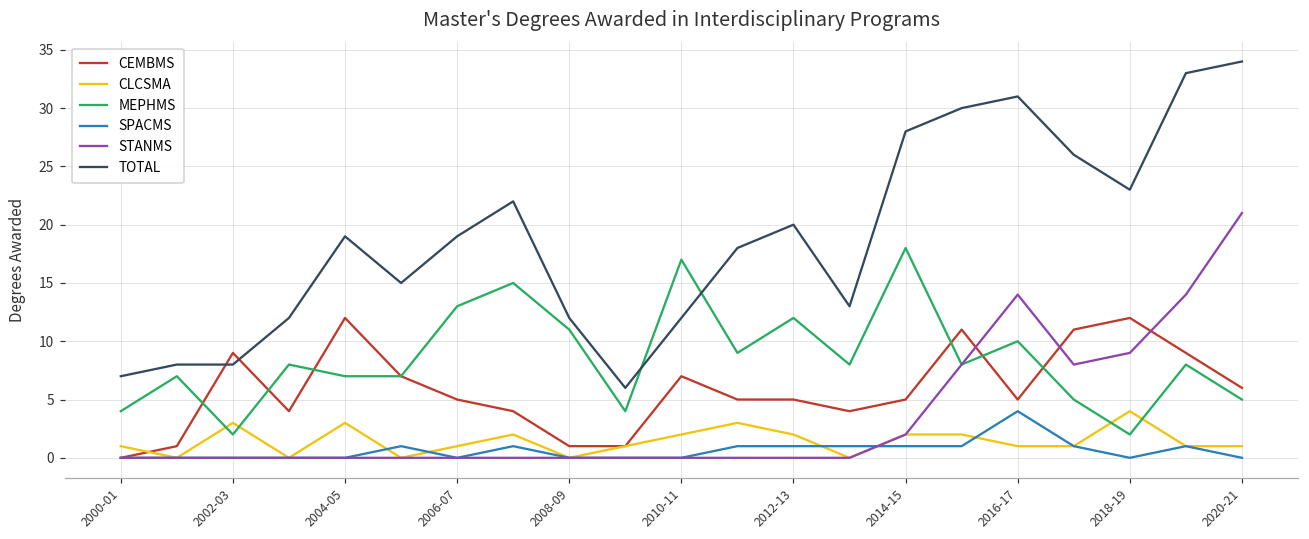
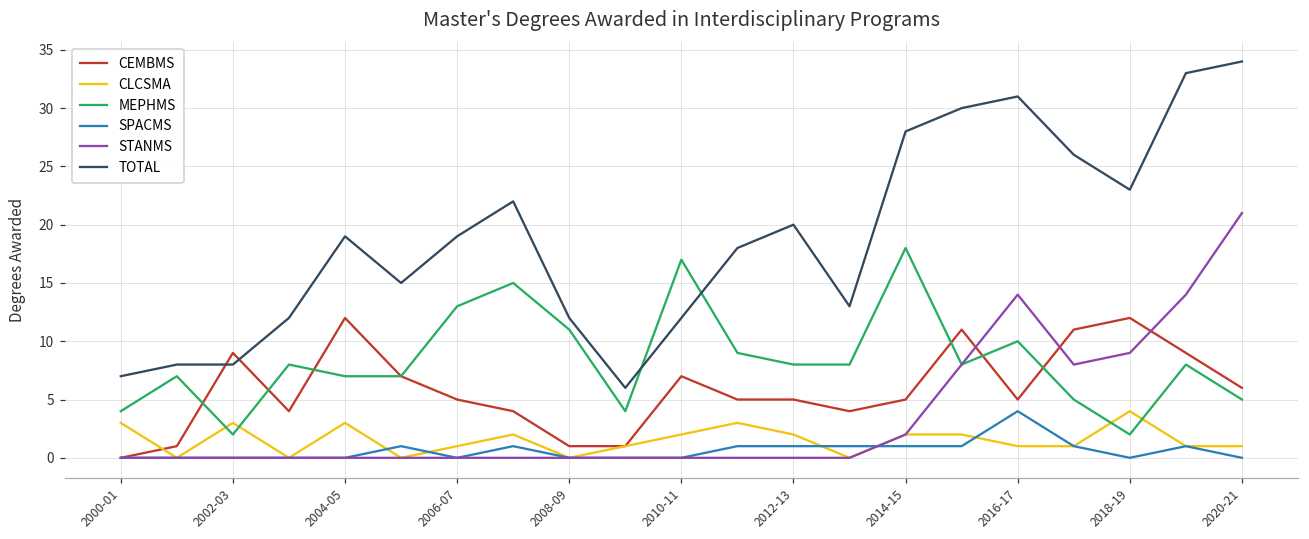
  {
    "CEMBMS": {
      "2002-03": 9,
      "2004-05": 12,
      "2006-07": 5,
      "2008-09": 1,
      "2010-11": 7,
      "2012-13": 5,
      "2014-15": 5,
      "2016-17": 5,
      "2018-19": 12,
      "2020-21": 6
    },
    "CLCSMA": {
-     "2000-01": 1,
+     "2000-01": 3,
      "2002-03": 3,
      "2004-05": 3,
      "2006-07": 1,
      "2010-11": 2,
      "2012-13": 2,
      "2016-17": 1,
      "2018-19": 4,
      "2020-21": 1
    },
    "MEPHMS": {
      "2000-01": 4,
      "2002-03": 2,
      "2004-05": 7,
      "2006-07": 13,
      "2008-09": 11,
      "2010-11": 17,
-     "2012-13": 12,
+     "2012-13": 8,
      "2014-15": 18,
      "2016-17": 10,
      "2018-19": 2,
      "2020-21": 5
    },
    "SPACMS": {
      "2012-13": 1,
      "2014-15": 1,
      "2016-17": 4,
      "2018-19": 0,
      "2020-21": 0
    },
    "STANMS": {
      "2012-13": 0,
      "2016-17": 14,
      "2018-19": 9,
      "2020-21": 21
    },
    "TOTAL": {
      "2000-01": 7,
      "2002-03": 8,
      "2004-05": 19,
      "2006-07": 19,
      "2008-09": 12,
      "2010-11": 12,
      "2012-13": 20,
      "2014-15": 28,
      "2016-17": 31,
      "2018-19": 23,
      "2020-21": 34
    }
  }
